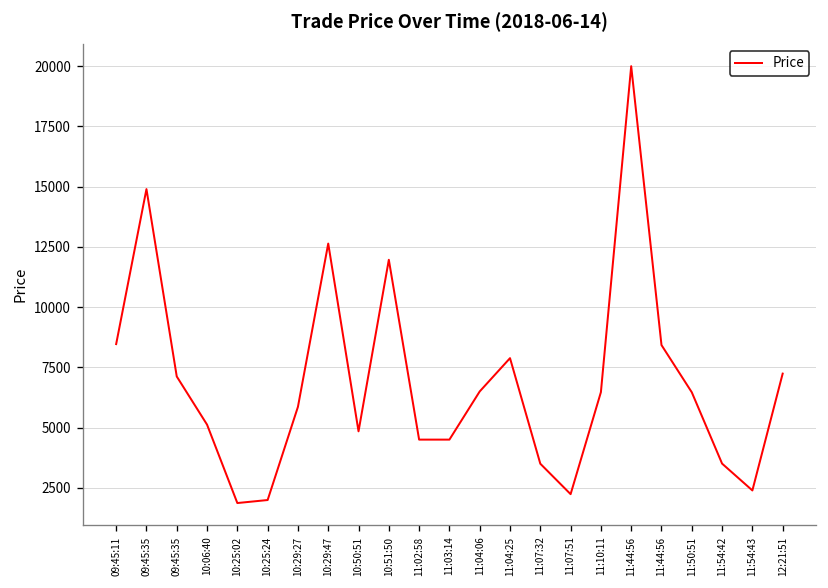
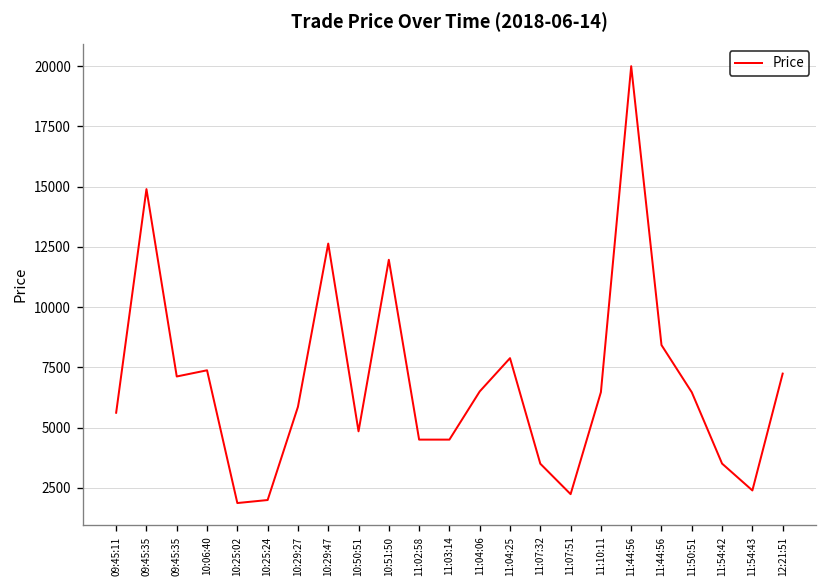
  {
-   "09:45:11": 8500,
-   "10:06:40": 5100,
+   "09:45:11": 5600,
+   "10:06:40": 7400,
    "10:25:02": 1900,
    "10:25:24": 2000,
    "10:29:27": 5900,
    "10:29:47": 12600,
    "10:50:51": 4800,
    "10:51:50": 12000,
    "11:02:58": 4500,
    "11:03:14": 4500,
    "11:04:06": 6500,
    "11:04:25": 7900,
    "11:07:32": 3500,
    "11:07:51": 2200,
    "11:10:11": 6500,
    "11:50:51": 6500,
    "11:54:42": 3500,
    "11:54:43": 2400,
    "12:21:51": 7200
  }
